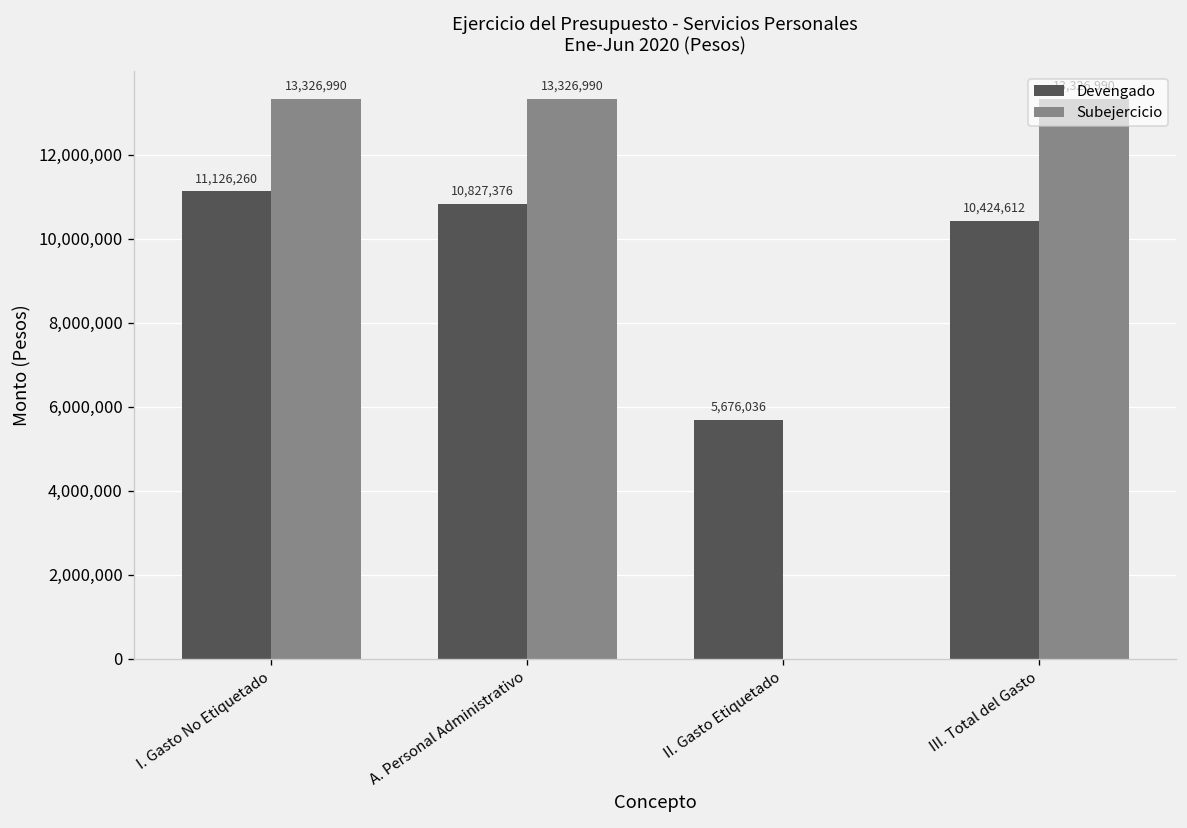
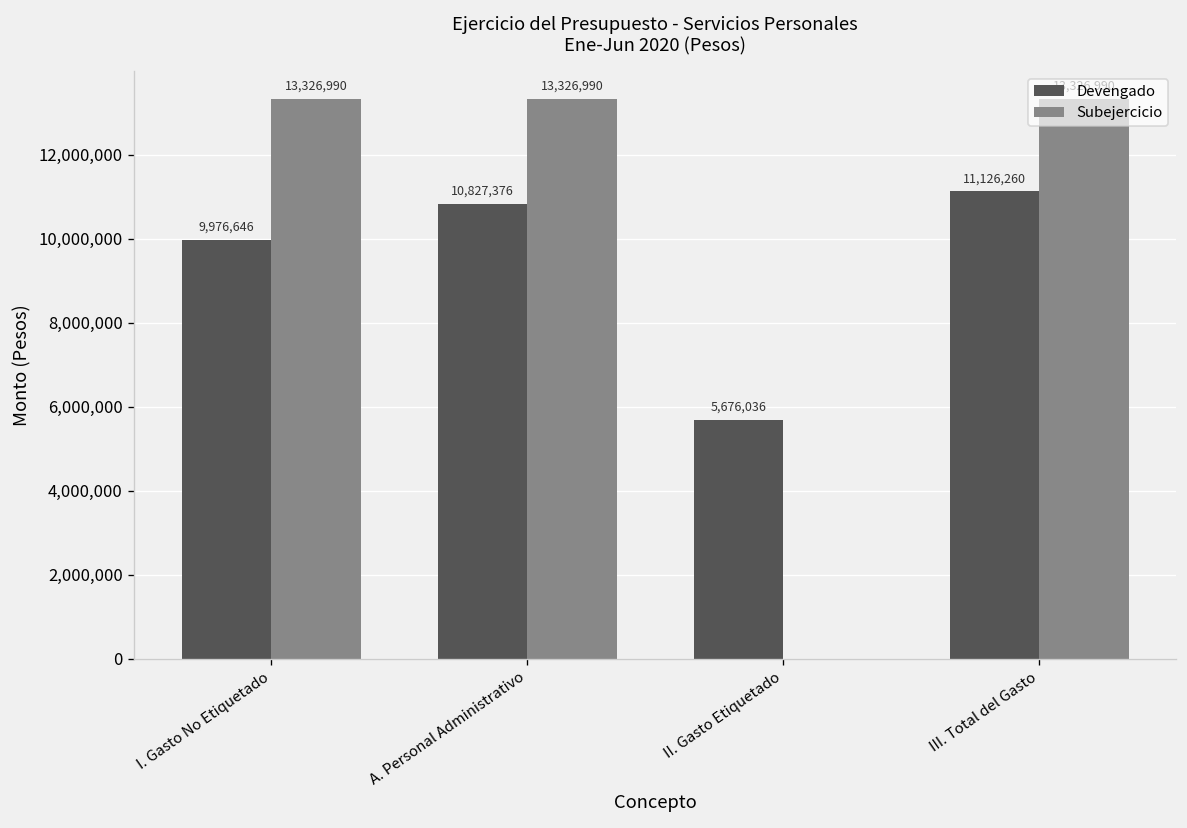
  {
    "Devengado": {
-     "I. Gasto No Etiquetado": "11,126,260",
+     "I. Gasto No Etiquetado": "9,976,646",
      "A. Personal Administrativo": "10,827,376",
      "II. Gasto Etiquetado": "5,676,036",
-     "III. Total del Gasto": "10,424,612"
+     "III. Total del Gasto": "11,126,260"
    },
    "Subejercicio": {
      "I. Gasto No Etiquetado": "13,326,990",
      "A. Personal Administrativo": "13,326,990"
    }
  }
